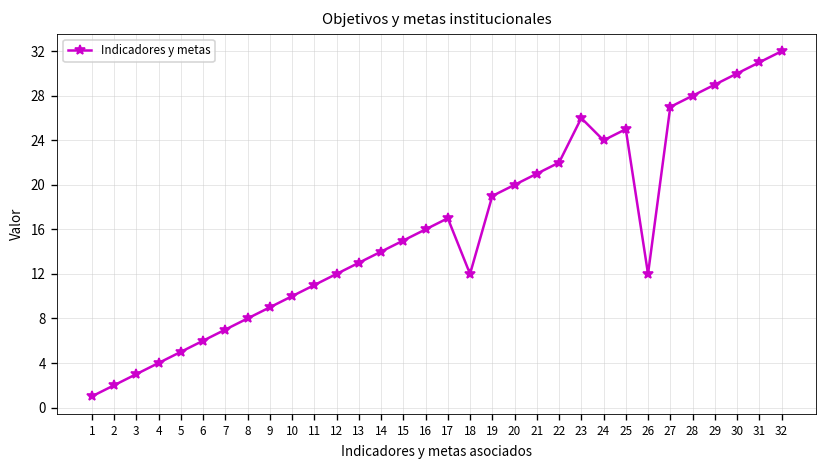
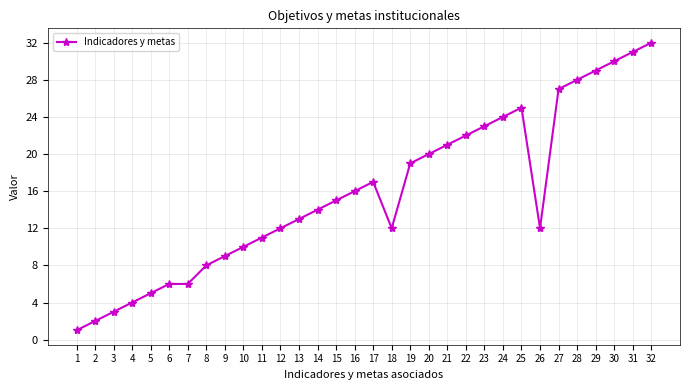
  {
    "1": 1,
    "2": 2,
    "3": 3,
    "4": 4,
    "5": 5,
    "6": 6,
-   "7": 7,
+   "7": 6,
    "8": 8,
    "9": 9,
    "10": 10,
    "11": 11,
    "12": 12,
    "13": 13,
    "14": 14,
    "15": 15,
    "16": 16,
    "17": 17,
    "18": 12,
    "19": 19,
    "20": 20,
    "21": 21,
    "22": 22,
-   "23": 26,
+   "23": 23,
    "24": 24,
    "25": 25,
    "26": 12,
    "27": 27,
    "28": 28,
    "29": 29,
    "30": 30,
    "31": 31,
    "32": 32
  }
